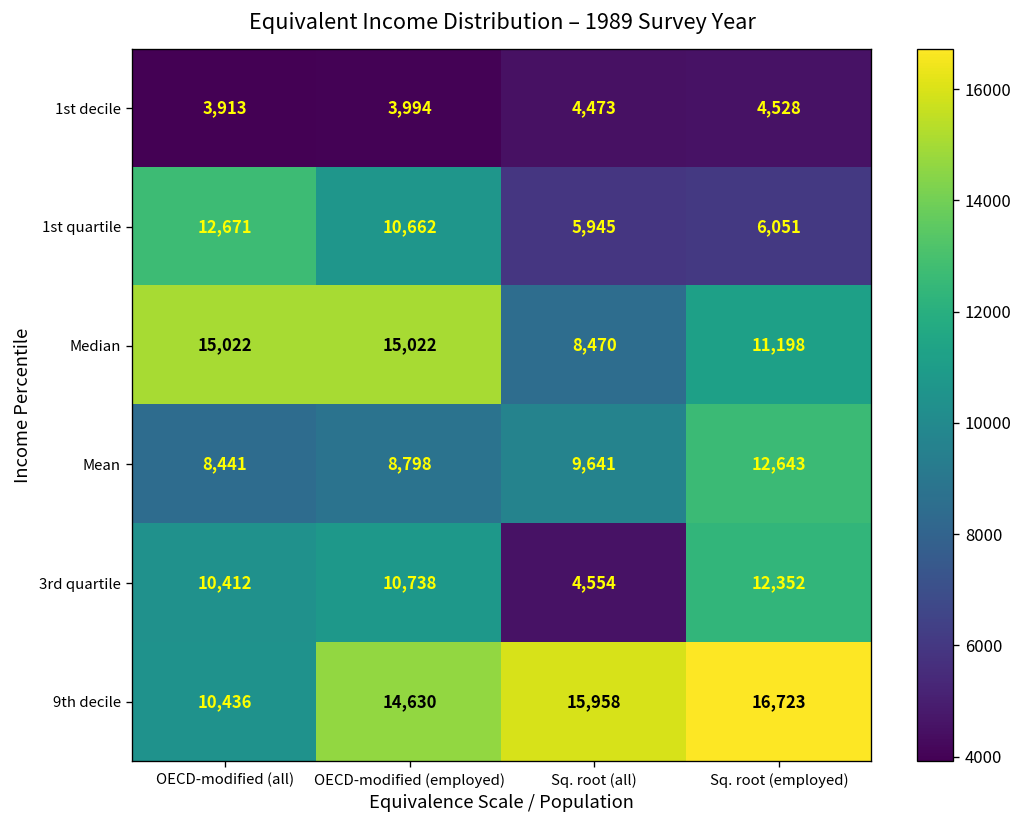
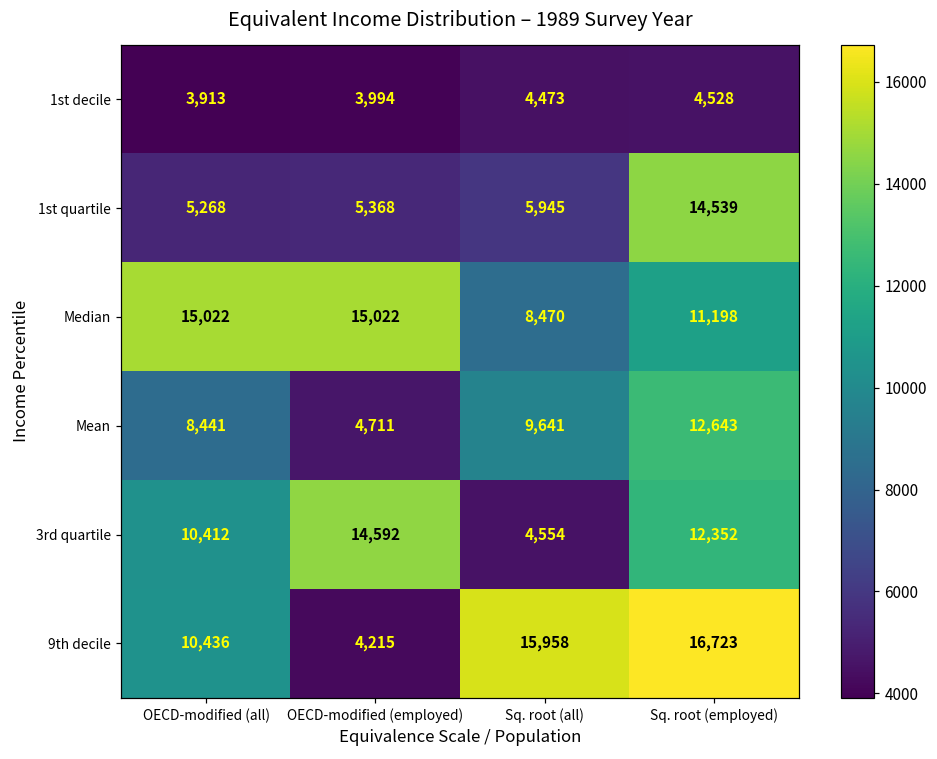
  {
    "1st decile": {
      "OECD-modified (all)": "3,913",
      "OECD-modified (employed)": "3,994",
      "Sq. root (all)": "4,473",
      "Sq. root (employed)": "4,528"
    },
    "1st quartile": {
-     "OECD-modified (all)": "12,671",
-     "OECD-modified (employed)": "10,662",
+     "OECD-modified (all)": "5,268",
+     "OECD-modified (employed)": "5,368",
      "Sq. root (all)": "5,945",
-     "Sq. root (employed)": "6,051"
+     "Sq. root (employed)": "14,539"
    },
    "Median": {
      "OECD-modified (all)": "15,022",
      "OECD-modified (employed)": "15,022",
      "Sq. root (all)": "8,470",
      "Sq. root (employed)": "11,198"
    },
    "Mean": {
      "OECD-modified (all)": "8,441",
-     "OECD-modified (employed)": "8,798",
+     "OECD-modified (employed)": "4,711",
      "Sq. root (all)": "9,641",
      "Sq. root (employed)": "12,643"
    },
    "3rd quartile": {
      "OECD-modified (all)": "10,412",
-     "OECD-modified (employed)": "10,738",
+     "OECD-modified (employed)": "14,592",
      "Sq. root (all)": "4,554",
      "Sq. root (employed)": "12,352"
    },
    "9th decile": {
      "OECD-modified (all)": "10,436",
-     "OECD-modified (employed)": "14,630",
+     "OECD-modified (employed)": "4,215",
      "Sq. root (all)": "15,958",
      "Sq. root (employed)": "16,723"
    }
  }
